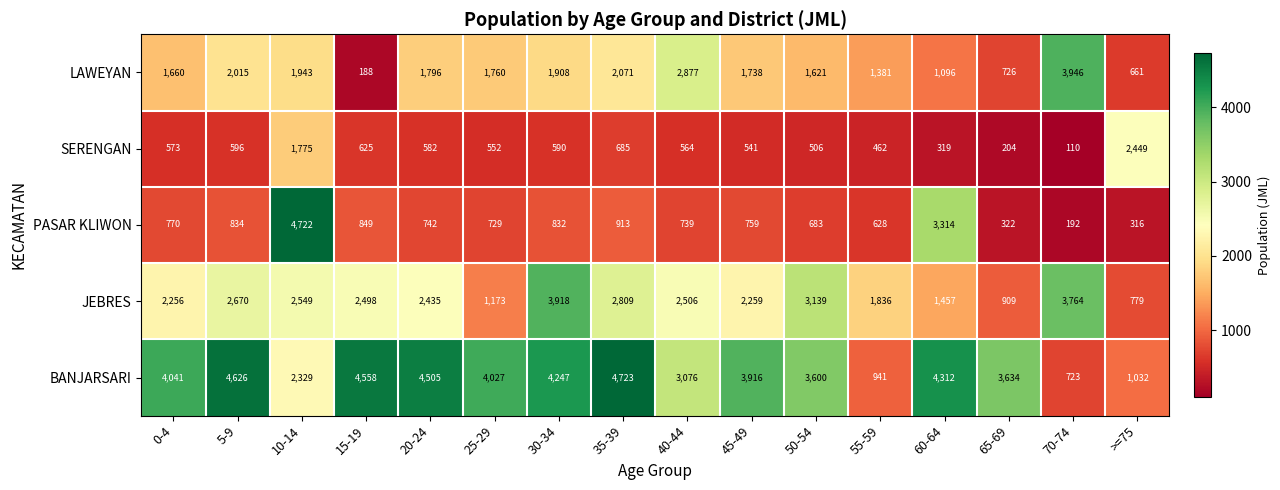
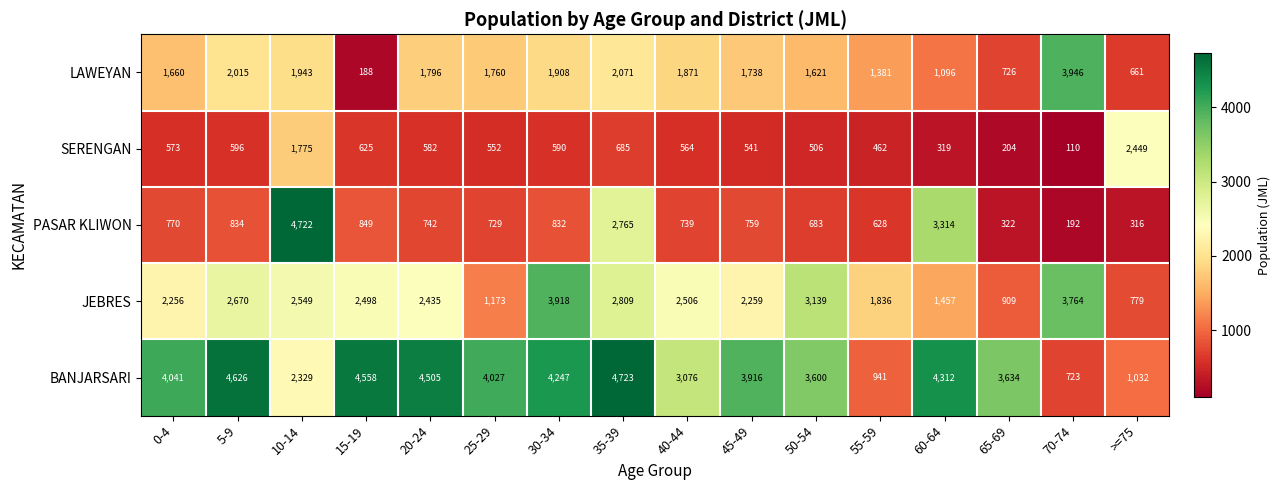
  {
    "LAWEYAN": {
      "0-4": "1,660",
      "5-9": "2,015",
      "10-14": "1,943",
      "15-19": "188",
      "20-24": "1,796",
      "25-29": "1,760",
      "30-34": "1,908",
      "35-39": "2,071",
-     "40-44": "2,877",
+     "40-44": "1,871",
      "45-49": "1,738",
      "50-54": "1,621",
      "55-59": "1,381",
      "60-64": "1,096",
      "65-69": "726",
      "70-74": "3,946",
      ">=75": "661"
    },
    "SERENGAN": {
      "0-4": "573",
      "5-9": "596",
      "10-14": "1,775",
      "15-19": "625",
      "20-24": "582",
      "25-29": "552",
      "30-34": "590",
      "35-39": "685",
      "40-44": "564",
      "45-49": "541",
      "50-54": "506",
      "55-59": "462",
      "60-64": "319",
      "65-69": "204",
      "70-74": "110",
      ">=75": "2,449"
    },
    "PASAR KLIWON": {
      "0-4": "770",
      "5-9": "834",
      "10-14": "4,722",
      "15-19": "849",
      "20-24": "742",
      "25-29": "729",
      "30-34": "832",
-     "35-39": "913",
+     "35-39": "2,765",
      "40-44": "739",
      "45-49": "759",
      "50-54": "683",
      "55-59": "628",
      "60-64": "3,314",
      "65-69": "322",
      "70-74": "192",
      ">=75": "316"
    },
    "JEBRES": {
      "0-4": "2,256",
      "5-9": "2,670",
      "10-14": "2,549",
      "15-19": "2,498",
      "20-24": "2,435",
      "25-29": "1,173",
      "30-34": "3,918",
      "35-39": "2,809",
      "40-44": "2,506",
      "45-49": "2,259",
      "50-54": "3,139",
      "55-59": "1,836",
      "60-64": "1,457",
      "65-69": "909",
      "70-74": "3,764",
      ">=75": "779"
    },
    "BANJARSARI": {
      "0-4": "4,041",
      "5-9": "4,626",
      "10-14": "2,329",
      "15-19": "4,558",
      "20-24": "4,505",
      "25-29": "4,027",
      "30-34": "4,247",
      "35-39": "4,723",
      "40-44": "3,076",
      "45-49": "3,916",
      "50-54": "3,600",
      "55-59": "941",
      "60-64": "4,312",
      "65-69": "3,634",
      "70-74": "723",
      ">=75": "1,032"
    }
  }
